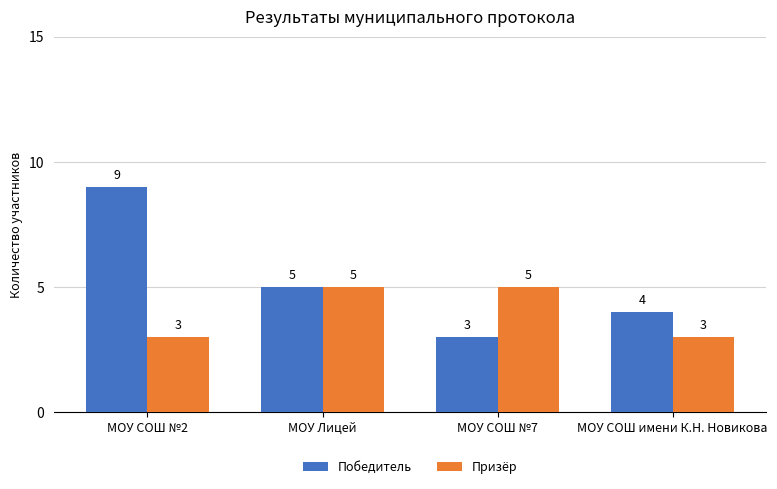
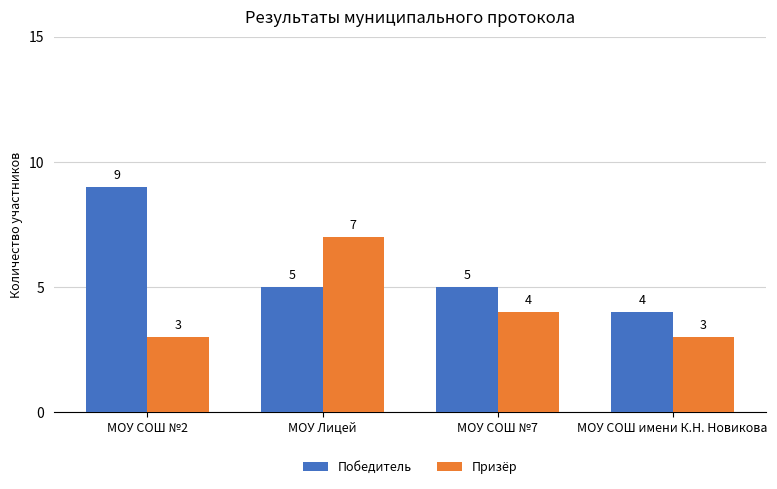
  {
    "Победитель": {
      "МОУ СОШ №2": 9,
      "МОУ Лицей": 5,
-     "МОУ СОШ №7": 3,
+     "МОУ СОШ №7": 5,
      "МОУ СОШ имени К.Н. Новикова": 4
    },
    "Призёр": {
      "МОУ СОШ №2": 3,
-     "МОУ Лицей": 5,
-     "МОУ СОШ №7": 5,
+     "МОУ Лицей": 7,
+     "МОУ СОШ №7": 4,
      "МОУ СОШ имени К.Н. Новикова": 3
    }
  }
